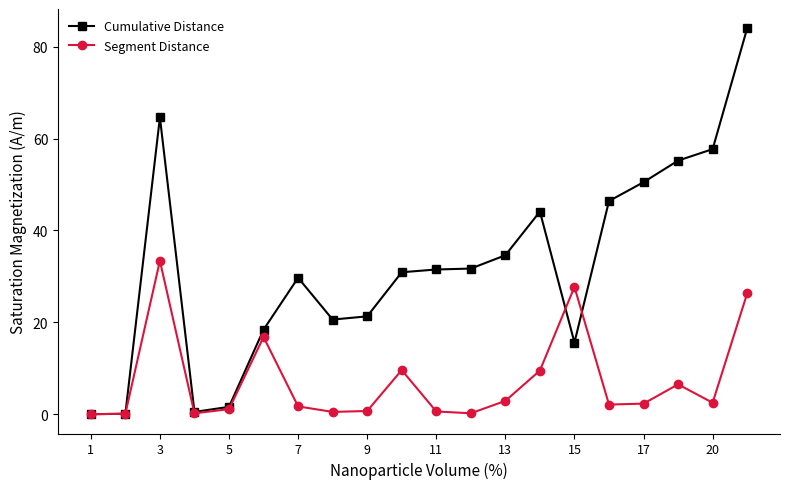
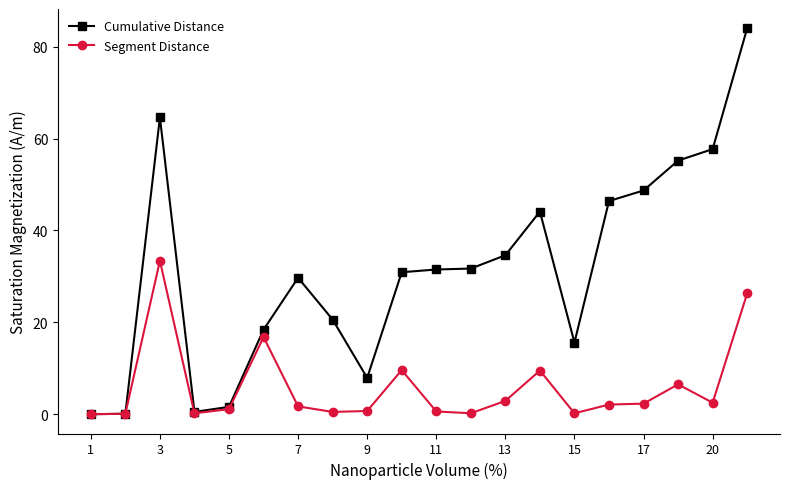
  {
    "Cumulative Distance": {
      "3": 65,
      "7": 30,
-     "9": 21,
+     "9": 8,
      "11": 32,
      "13": 35,
      "15": 16,
-     "17": 51,
+     "17": 49,
      "20": 58
    },
    "Segment Distance": {
      "3": 33,
      "7": 2,
      "9": 1,
      "11": 1,
      "13": 3,
-     "15": 28,
+     "15": 0,
      "17": 2,
      "20": 3
    }
  }
